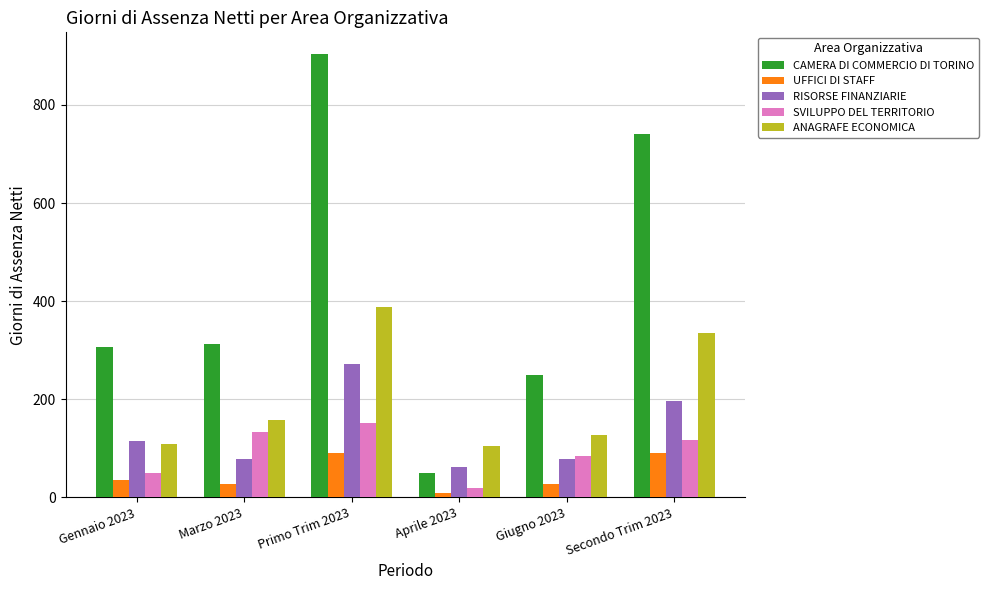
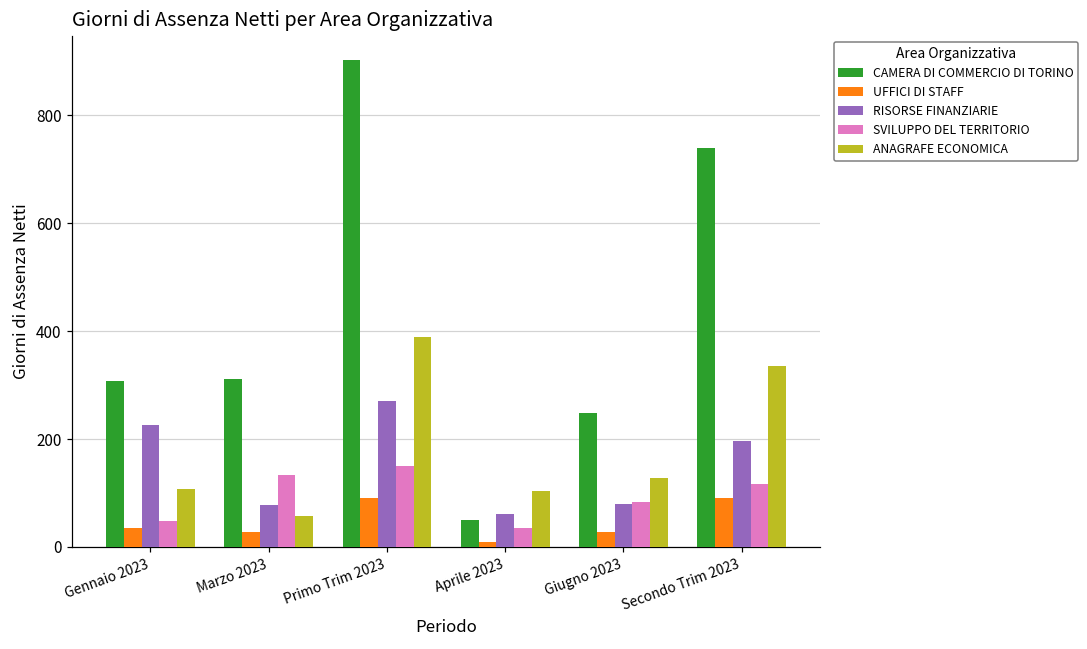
  {
    "CAMERA DI COMMERCIO DI TORINO": {
      "Gennaio 2023": 310,
      "Marzo 2023": 310,
      "Primo Trim 2023": 900,
      "Aprile 2023": 50,
      "Giugno 2023": 250,
      "Secondo Trim 2023": 740
    },
    "UFFICI DI STAFF": {
      "Gennaio 2023": 40,
      "Marzo 2023": 30,
      "Primo Trim 2023": 90,
      "Aprile 2023": 10,
      "Giugno 2023": 30,
      "Secondo Trim 2023": 90
    },
    "RISORSE FINANZIARIE": {
-     "Gennaio 2023": 110,
+     "Gennaio 2023": 230,
      "Marzo 2023": 80,
      "Primo Trim 2023": 270,
      "Aprile 2023": 60,
      "Giugno 2023": 80,
      "Secondo Trim 2023": 200
    },
    "SVILUPPO DEL TERRITORIO": {
      "Gennaio 2023": 50,
      "Marzo 2023": 130,
      "Primo Trim 2023": 150,
-     "Aprile 2023": 20,
+     "Aprile 2023": 40,
      "Giugno 2023": 80,
      "Secondo Trim 2023": 120
    },
    "ANAGRAFE ECONOMICA": {
      "Gennaio 2023": 110,
-     "Marzo 2023": 160,
+     "Marzo 2023": 60,
      "Primo Trim 2023": 390,
      "Aprile 2023": 100,
      "Giugno 2023": 130,
      "Secondo Trim 2023": 340
    }
  }
